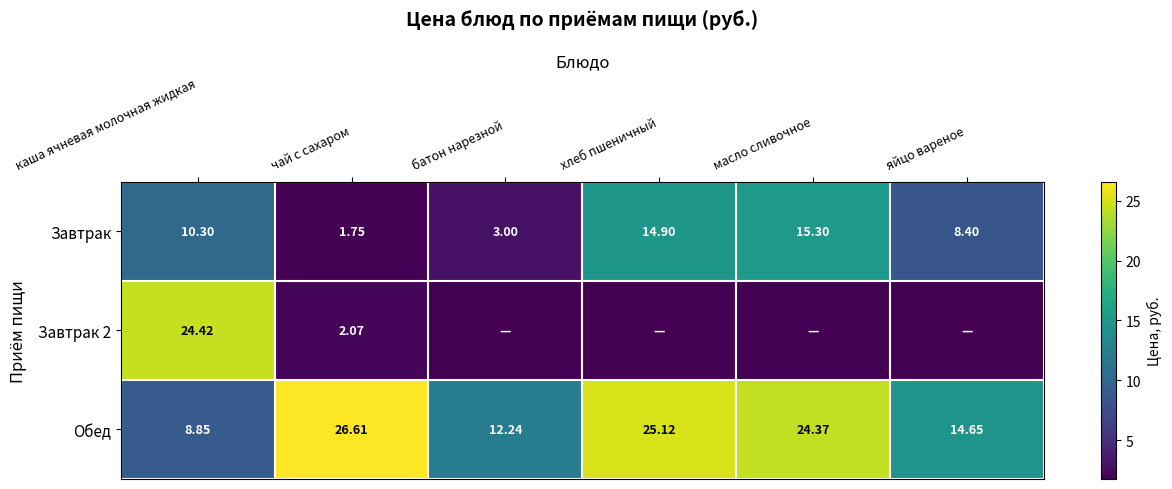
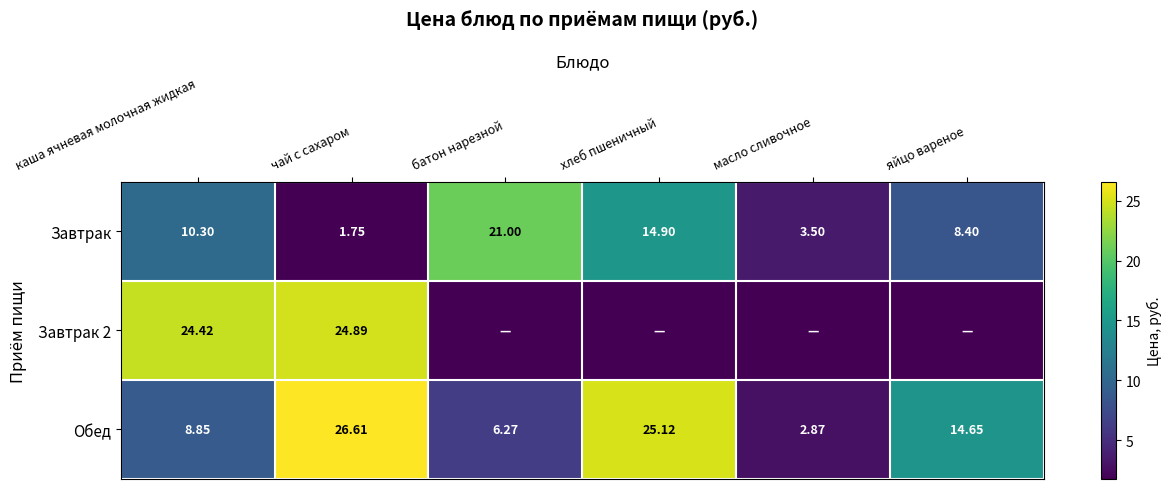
  {
    "Завтрак": {
      "каша ячневая молочная жидкая": 10.30,
      "чай с сахаром": 1.75,
-     "батон нарезной": 3.00,
+     "батон нарезной": 21.00,
      "хлеб пшеничный": 14.90,
-     "масло сливочное": 15.30,
+     "масло сливочное": 3.50,
      "яйцо вареное": 8.40
    },
    "Завтрак 2": {
      "каша ячневая молочная жидкая": 24.42,
-     "чай с сахаром": 2.07
+     "чай с сахаром": 24.89
    },
    "Обед": {
      "каша ячневая молочная жидкая": 8.85,
      "чай с сахаром": 26.61,
-     "батон нарезной": 12.24,
+     "батон нарезной": 6.27,
      "хлеб пшеничный": 25.12,
-     "масло сливочное": 24.37,
+     "масло сливочное": 2.87,
      "яйцо вареное": 14.65
    }
  }
